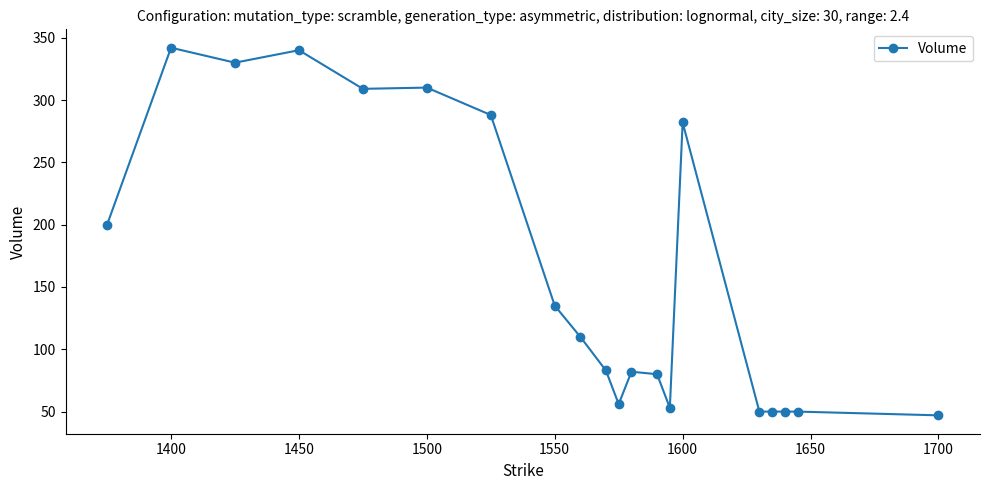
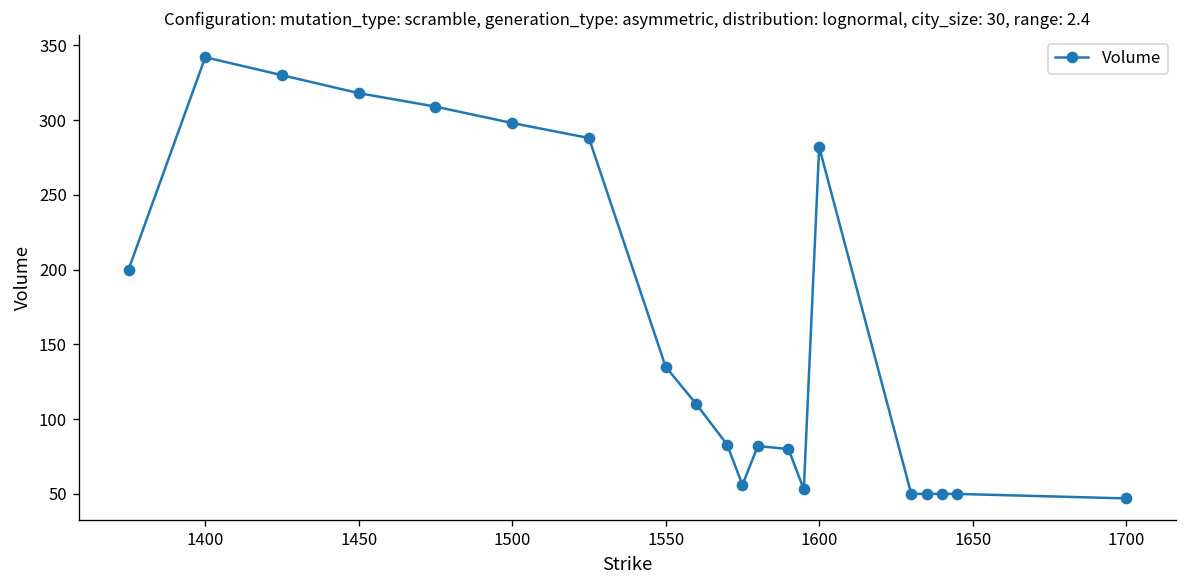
  {
    "1400": 342,
-   "1450": 340,
-   "1500": 310,
+   "1450": 318,
+   "1500": 298,
    "1550": 135,
    "1600": 282,
    "1700": 47
  }
